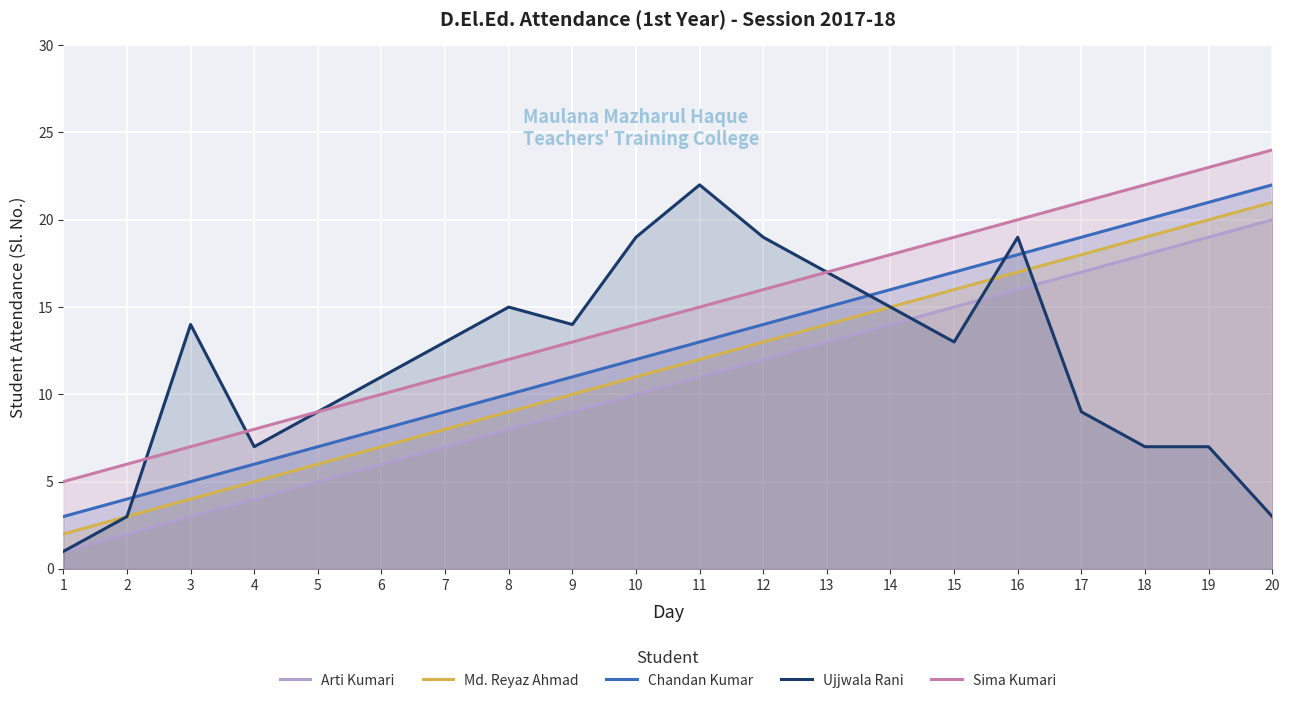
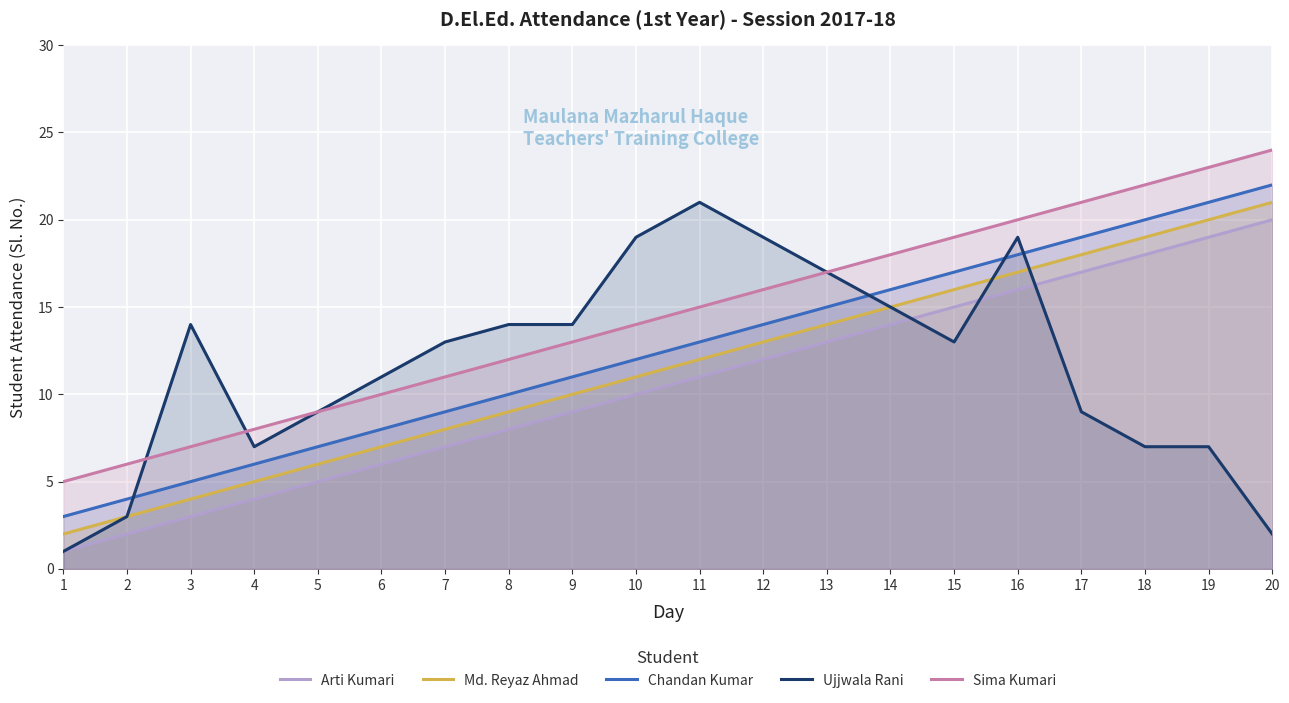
  {
    "Md. Reyaz Ahmad": {
      "1": 2,
      "3": 4,
      "4": 5,
      "5": 6,
      "6": 7,
      "7": 8,
      "8": 9,
      "9": 10,
      "10": 11,
      "11": 12,
      "12": 13,
      "13": 14,
      "15": 16,
      "16": 17,
      "17": 18,
      "18": 19,
      "19": 20,
      "20": 21
    },
    "Chandan Kumar": {
      "1": 3,
      "2": 4,
      "3": 5,
      "4": 6,
      "5": 7,
      "6": 8,
      "7": 9,
      "8": 10,
      "9": 11,
      "10": 12,
      "11": 13,
      "12": 14,
      "13": 15,
      "14": 16,
      "15": 17,
      "16": 18,
      "17": 19,
      "18": 20,
      "19": 21,
      "20": 22
    },
    "Ujjwala Rani": {
      "3": 14,
      "4": 7,
      "6": 11,
      "7": 13,
-     "8": 15,
+     "8": 14,
      "9": 14,
      "10": 19,
-     "11": 22,
+     "11": 21,
      "12": 19,
      "15": 13,
      "16": 19,
      "17": 9,
      "18": 7,
      "19": 7,
-     "20": 3
+     "20": 2
    }
  }
